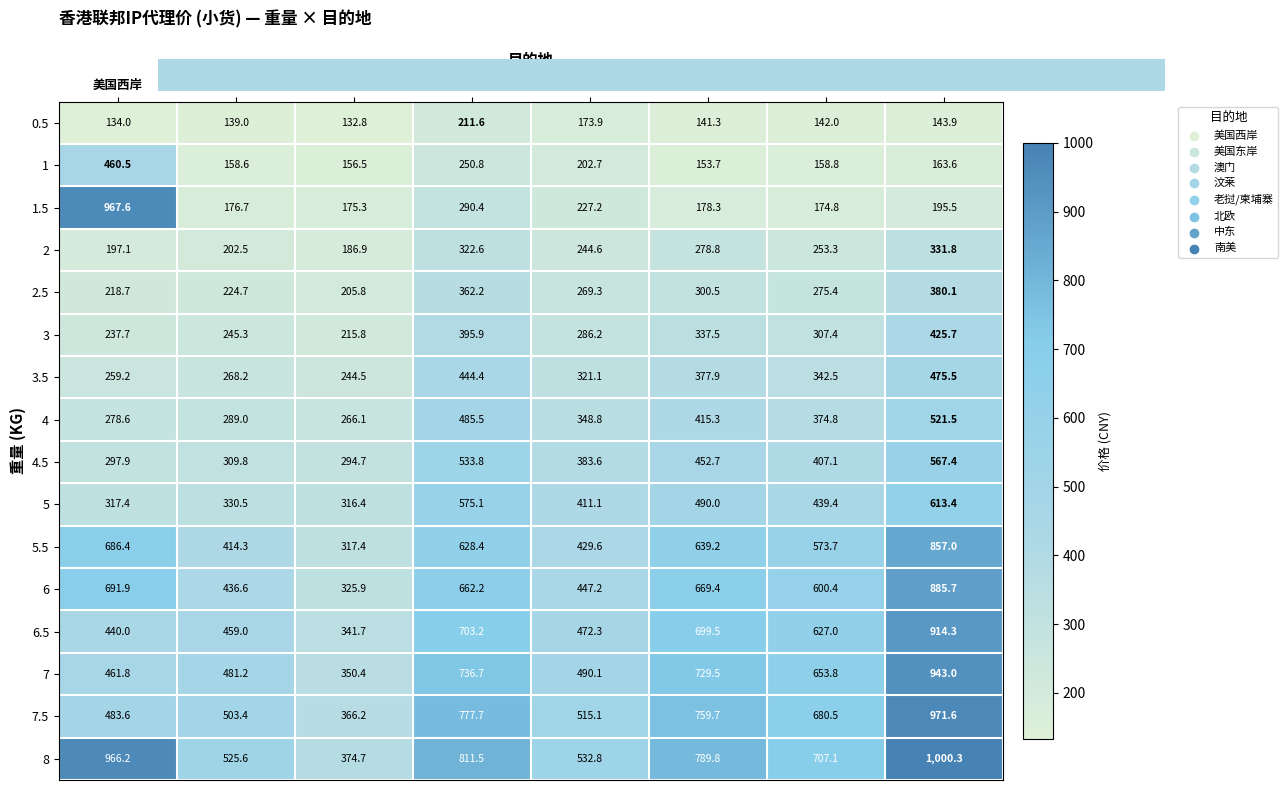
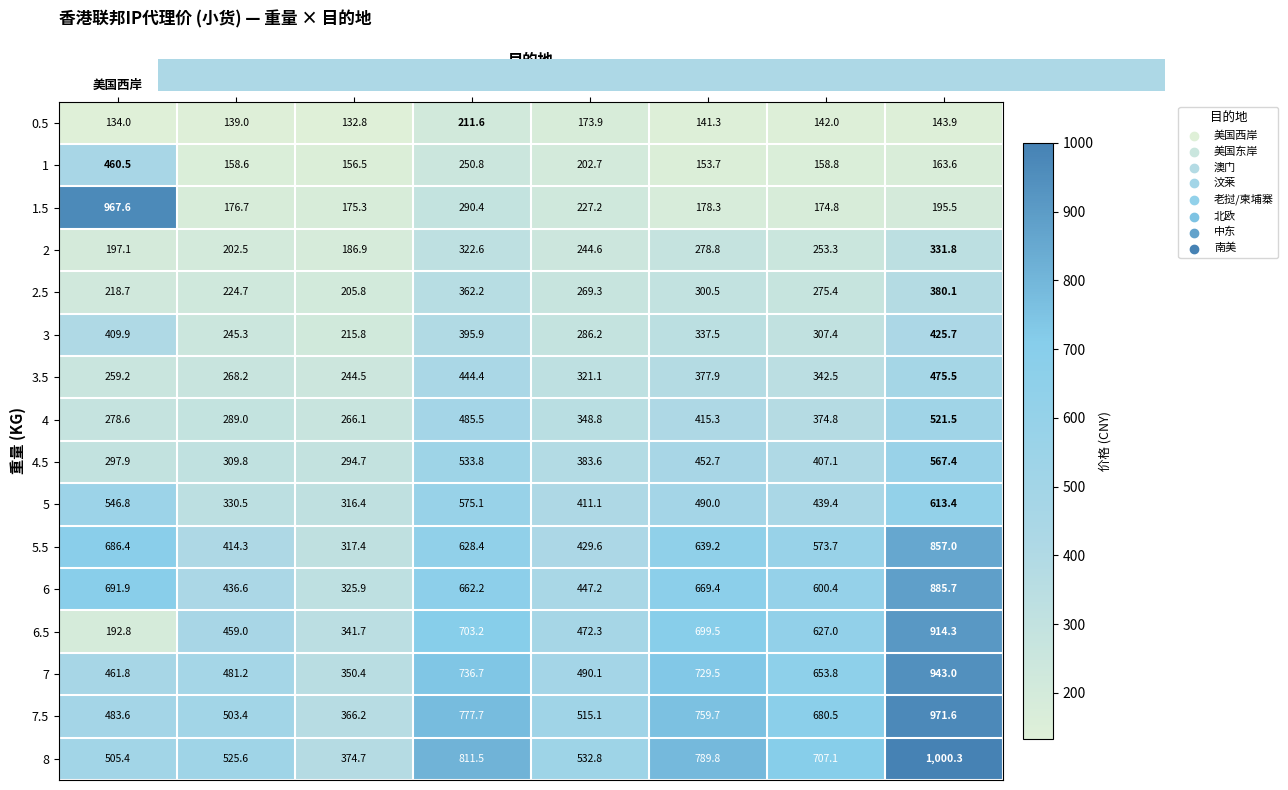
  {
    "0.5": {
      "美国西岸": 134.0
    },
    "1": {
      "美国西岸": 460.5
    },
    "1.5": {
      "美国西岸": 967.6
    },
    "2": {
      "美国西岸": 197.1
    },
    "2.5": {
      "美国西岸": 218.7
    },
    "3": {
-     "美国西岸": 237.7
+     "美国西岸": 409.9
    },
    "3.5": {
      "美国西岸": 259.2
    },
    "4": {
      "美国西岸": 278.6
    },
    "4.5": {
      "美国西岸": 297.9
    },
    "5": {
-     "美国西岸": 317.4
+     "美国西岸": 546.8
    },
    "5.5": {
      "美国西岸": 686.4
    },
    "6": {
      "美国西岸": 691.9
    },
    "6.5": {
-     "美国西岸": 440.0
+     "美国西岸": 192.8
    },
    "7": {
      "美国西岸": 461.8
    },
    "7.5": {
      "美国西岸": 483.6
    },
    "8": {
-     "美国西岸": 966.2
+     "美国西岸": 505.4
    }
  }
